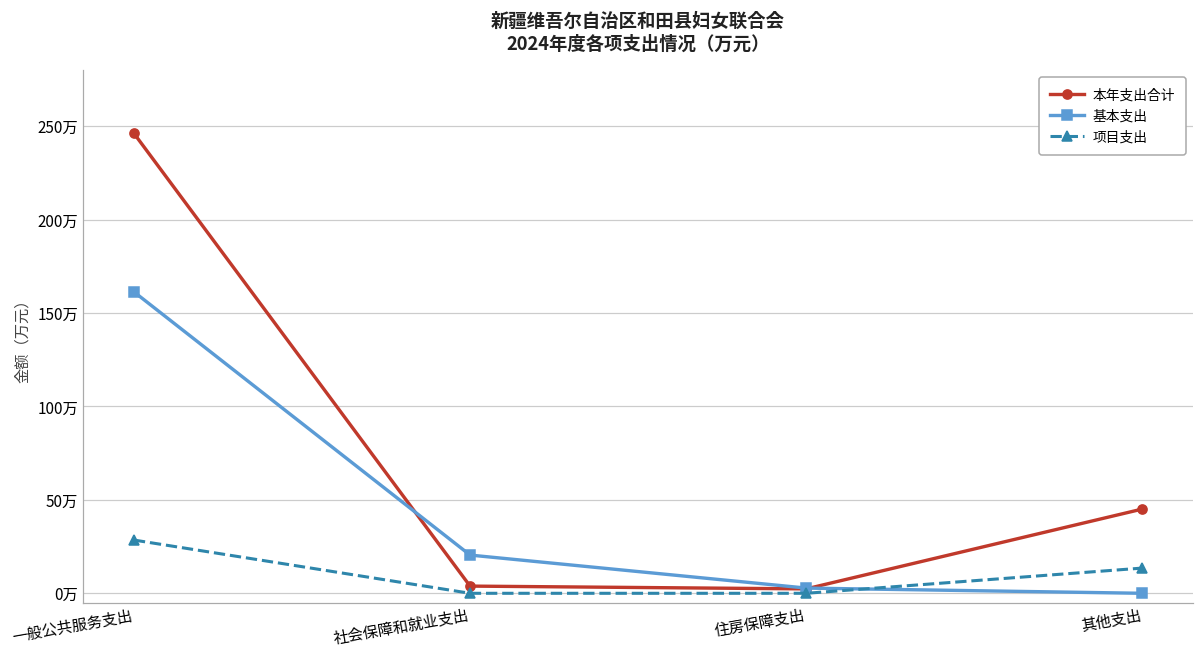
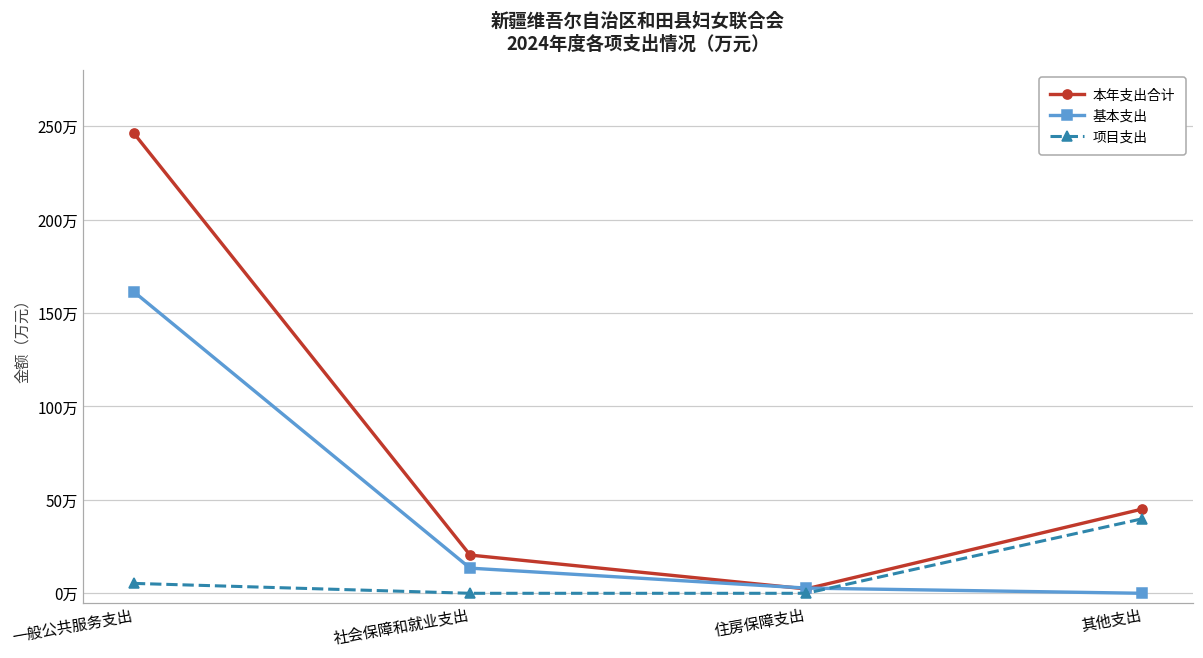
  {
    "本年支出合计": {
      "一般公共服务支出": "246万",
-     "社会保障和就业支出": "4万",
+     "社会保障和就业支出": "20万",
      "其他支出": "45万"
    },
    "基本支出": {
      "一般公共服务支出": "161万",
-     "社会保障和就业支出": "20万",
+     "社会保障和就业支出": "13万",
      "其他支出": "0万"
    },
    "项目支出": {
-     "一般公共服务支出": "29万",
+     "一般公共服务支出": "5万",
      "社会保障和就业支出": "0万",
      "住房保障支出": "0万",
-     "其他支出": "14万"
+     "其他支出": "40万"
    }
  }
